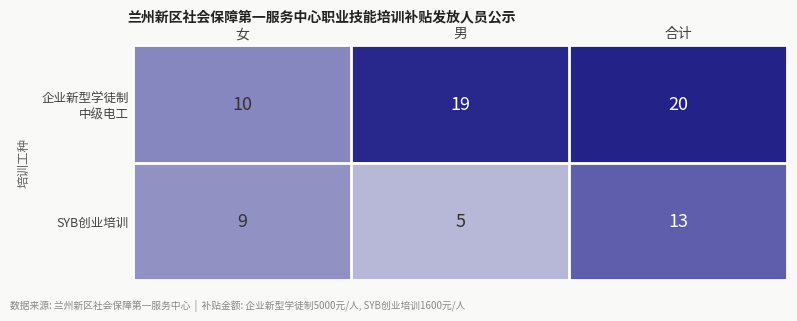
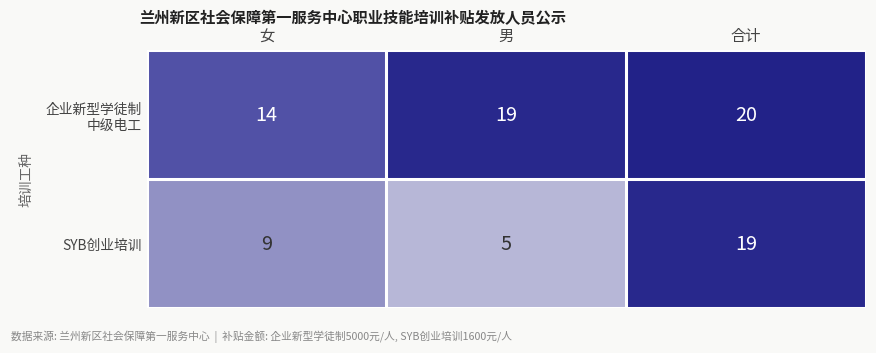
  {
    "企业新型学徒制 中级电工": {
-     "女": 10,
+     "女": 14,
      "男": 19,
      "合计": 20
    },
    "SYB创业培训": {
      "女": 9,
      "男": 5,
-     "合计": 13
+     "合计": 19
    }
  }
